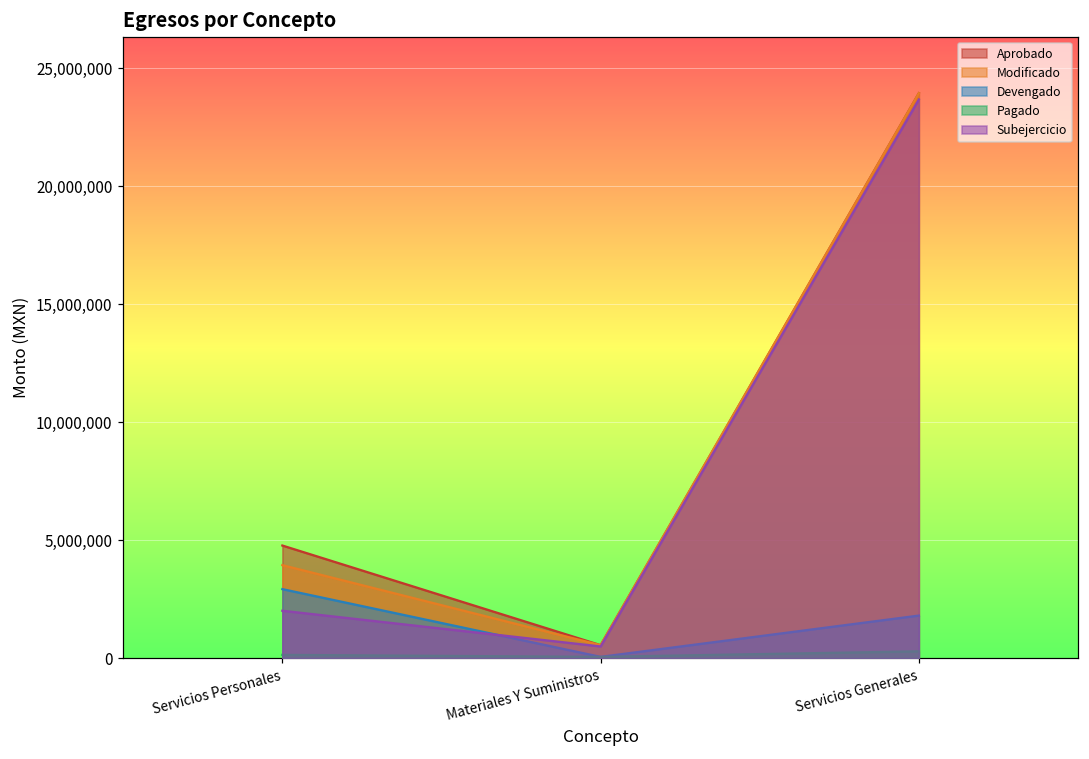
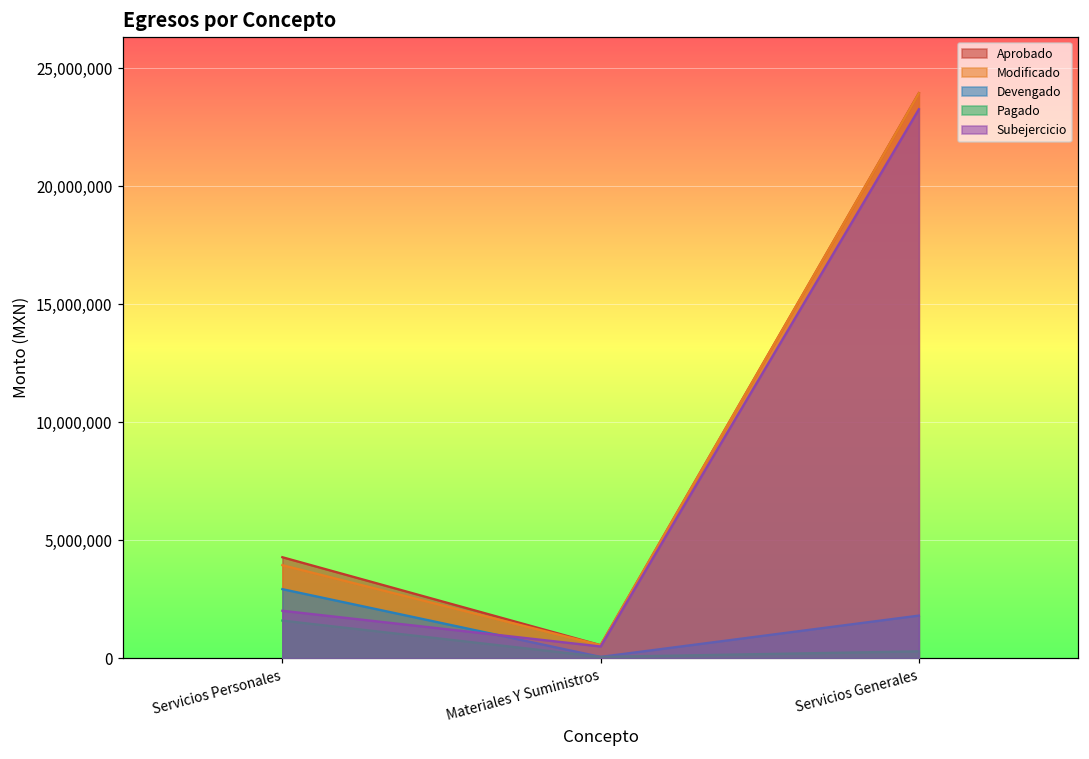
  {
    "Aprobado": {
-     "Servicios Personales": "4,800,000"
+     "Servicios Personales": "4,300,000"
    },
    "Modificado": {
      "Servicios Personales": "3,900,000"
    },
    "Devengado": {
      "Servicios Personales": "2,900,000",
      "Servicios Generales": "1,800,000"
    },
    "Pagado": {
-     "Servicios Personales": "100,000",
+     "Servicios Personales": "1,600,000",
      "Servicios Generales": "300,000"
    },
    "Subejercicio": {
      "Servicios Personales": "2,000,000",
-     "Servicios Generales": "23,700,000"
+     "Servicios Generales": "23,300,000"
    }
  }
